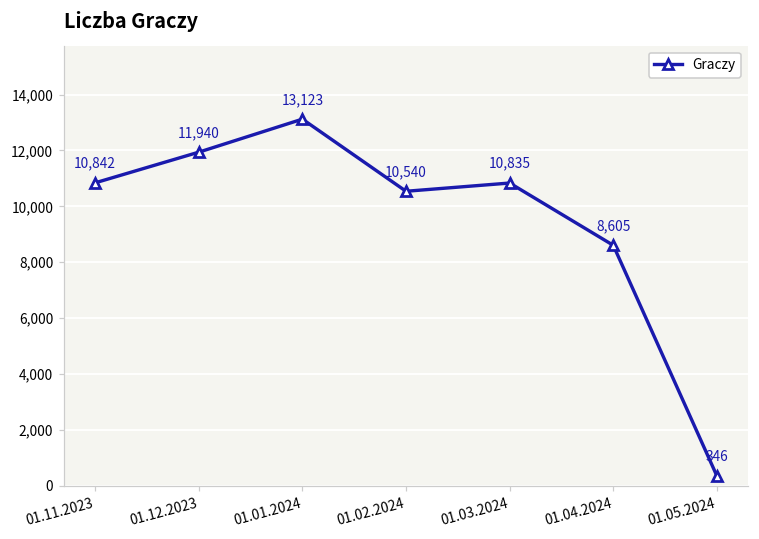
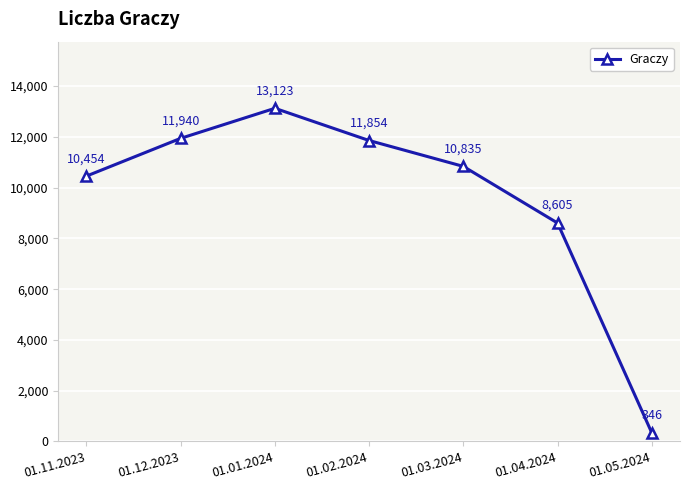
  {
-   "01.11.2023": "10,842",
+   "01.11.2023": "10,454",
    "01.12.2023": "11,940",
    "01.01.2024": "13,123",
-   "01.02.2024": "10,540",
+   "01.02.2024": "11,854",
    "01.03.2024": "10,835",
    "01.04.2024": "8,605",
    "01.05.2024": "346"
  }
